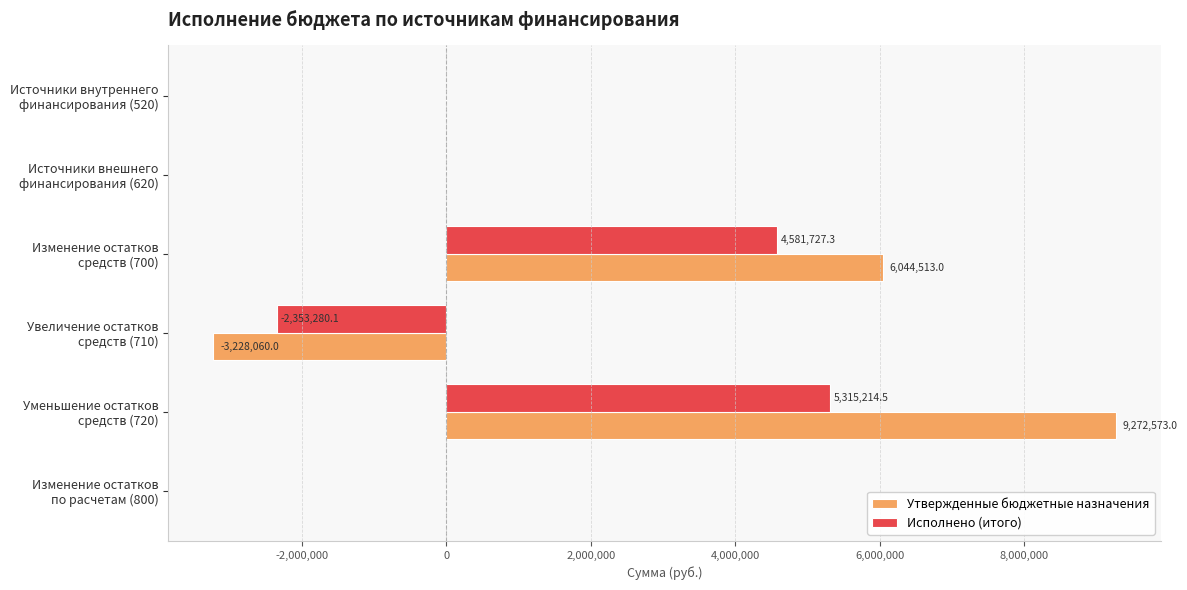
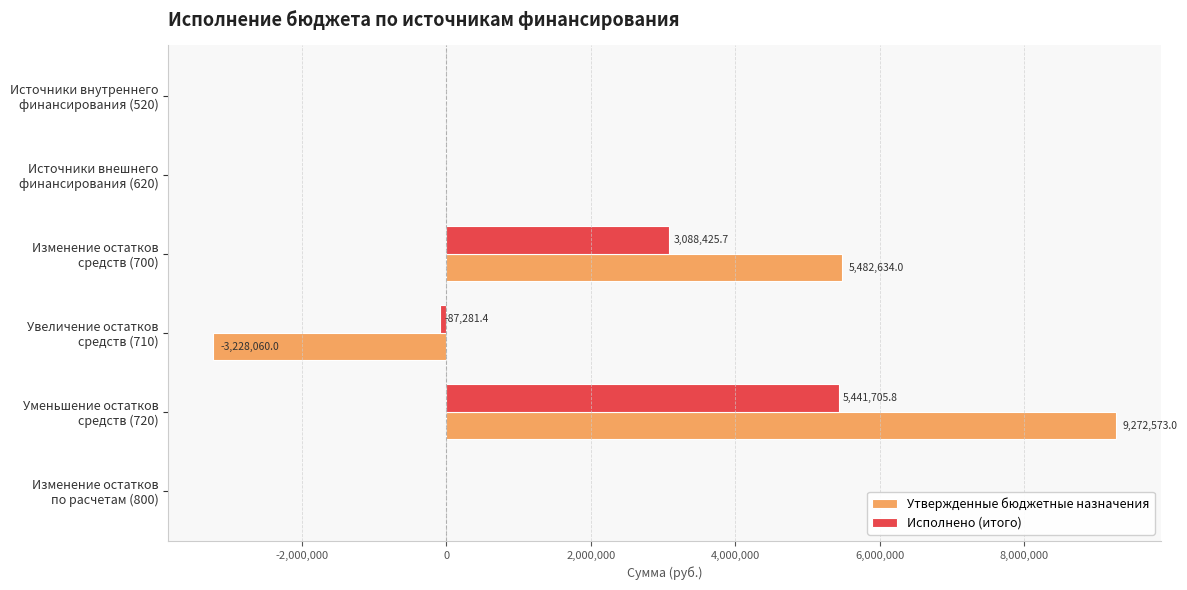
  {
    "Утвержденные бюджетные назначения": {
-     "Изменение остатков средств (700)": "6,044,513.0",
+     "Изменение остатков средств (700)": "5,482,634.0",
      "Увеличение остатков средств (710)": "-3,228,060.0",
      "Уменьшение остатков средств (720)": "9,272,573.0"
    },
    "Исполнено (итого)": {
-     "Изменение остатков средств (700)": "4,581,727.3",
-     "Увеличение остатков средств (710)": "-2,353,280.1",
-     "Уменьшение остатков средств (720)": "5,315,214.5"
+     "Изменение остатков средств (700)": "3,088,425.7",
+     "Увеличение остатков средств (710)": "-87,281.4",
+     "Уменьшение остатков средств (720)": "5,441,705.8"
    }
  }
